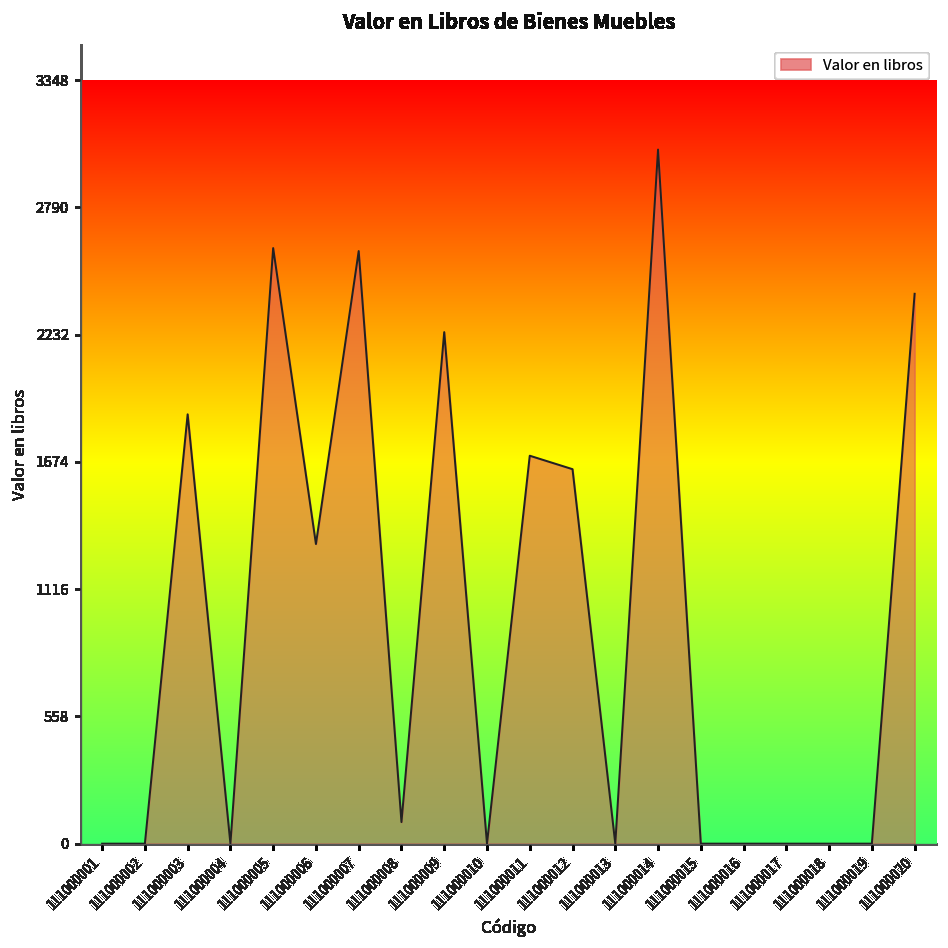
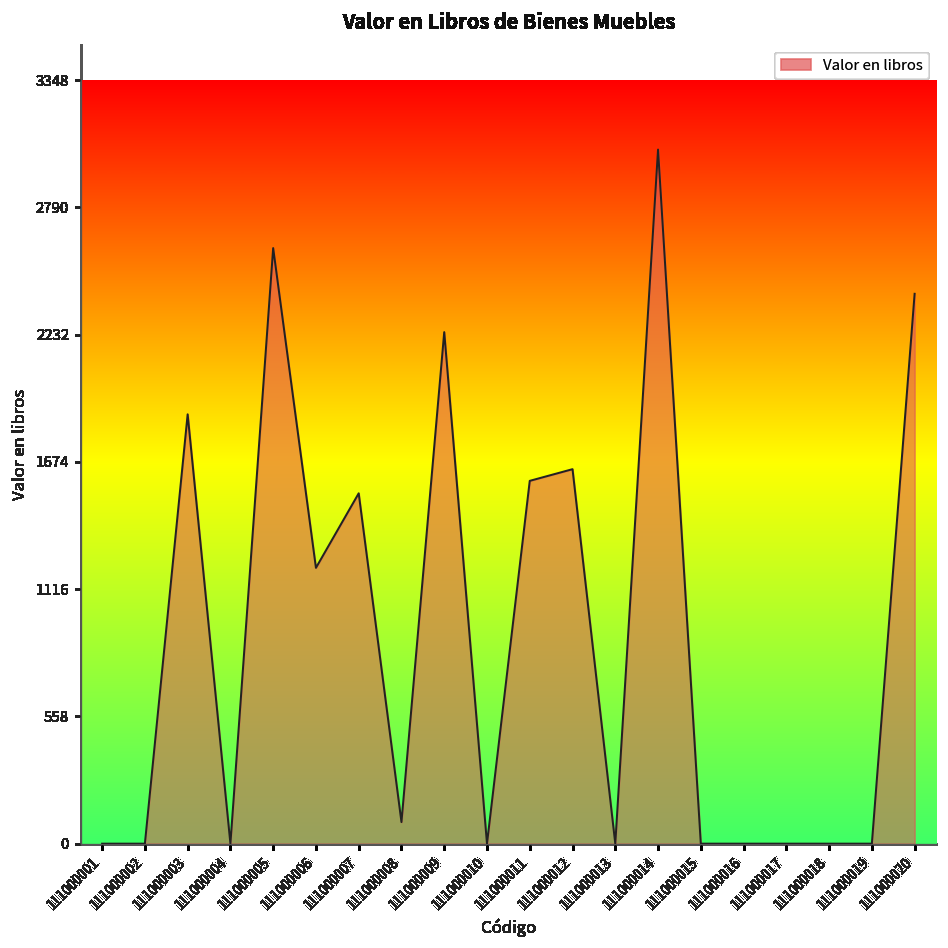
  {
    "111000001": 0,
    "111000002": 0,
    "111000003": 1880,
    "111000004": 0,
    "111000005": 2610,
-   "111000006": 1310,
-   "111000007": 2600,
+   "111000006": 1210,
+   "111000007": 1540,
    "111000008": 90,
    "111000009": 2240,
    "111000010": 0,
-   "111000011": 1700,
+   "111000011": 1590,
    "111000012": 1640,
    "111000013": 0,
    "111000014": 3040,
    "111000015": 0,
    "111000016": 0,
    "111000017": 0,
    "111000018": 0,
    "111000019": 0,
    "111000020": 2410
  }
